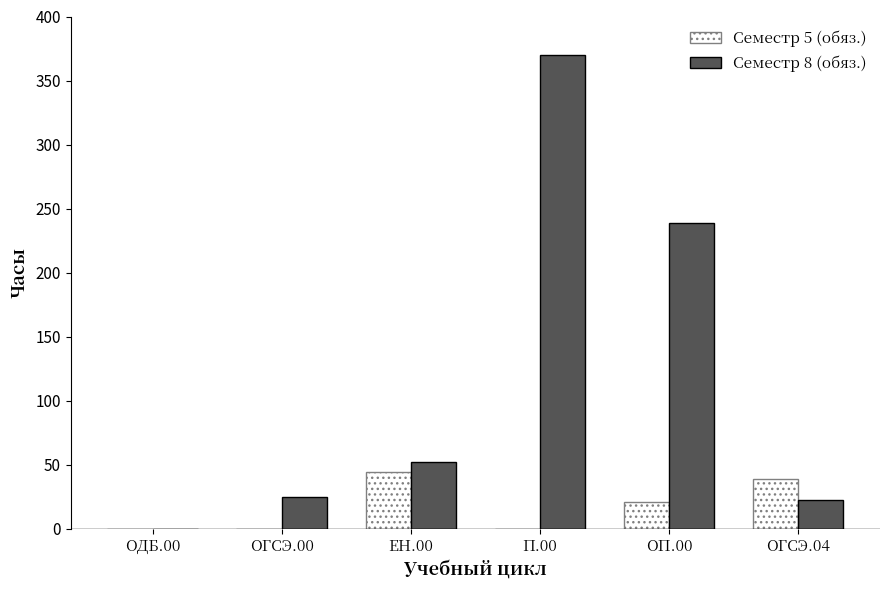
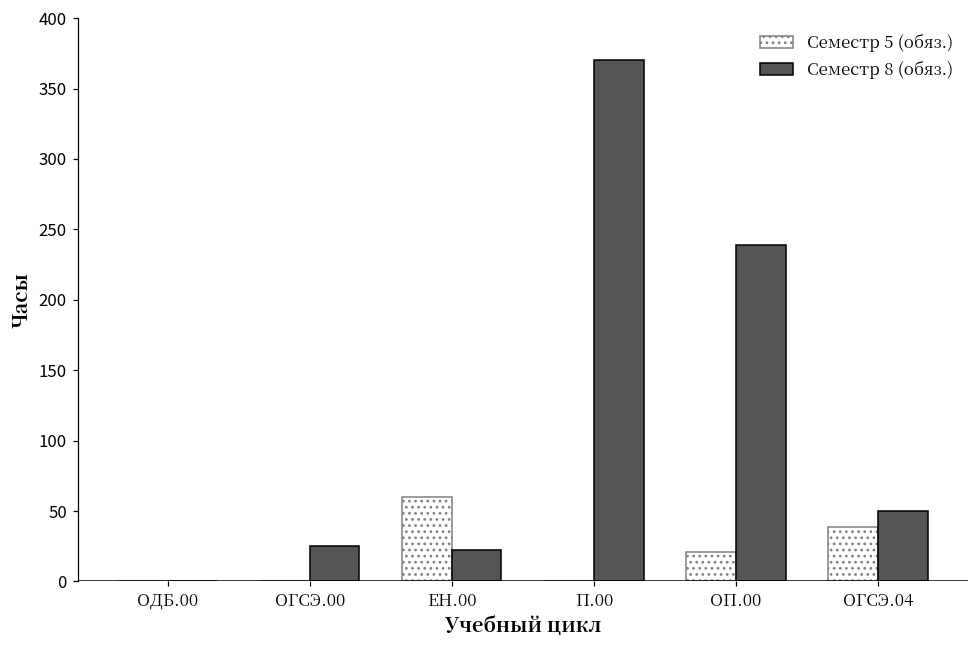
  {
    "Семестр 5 (обяз.)": {
      "ОДБ.00": 0,
      "ОГСЭ.00": 0,
-     "ЕН.00": 44,
+     "ЕН.00": 60,
      "П.00": 0,
      "ОП.00": 21,
      "ОГСЭ.04": 39
    },
    "Семестр 8 (обяз.)": {
      "ОДБ.00": 0,
      "ОГСЭ.00": 25,
-     "ЕН.00": 52,
+     "ЕН.00": 22,
      "П.00": 370,
      "ОП.00": 239,
-     "ОГСЭ.04": 22
+     "ОГСЭ.04": 50
    }
  }
